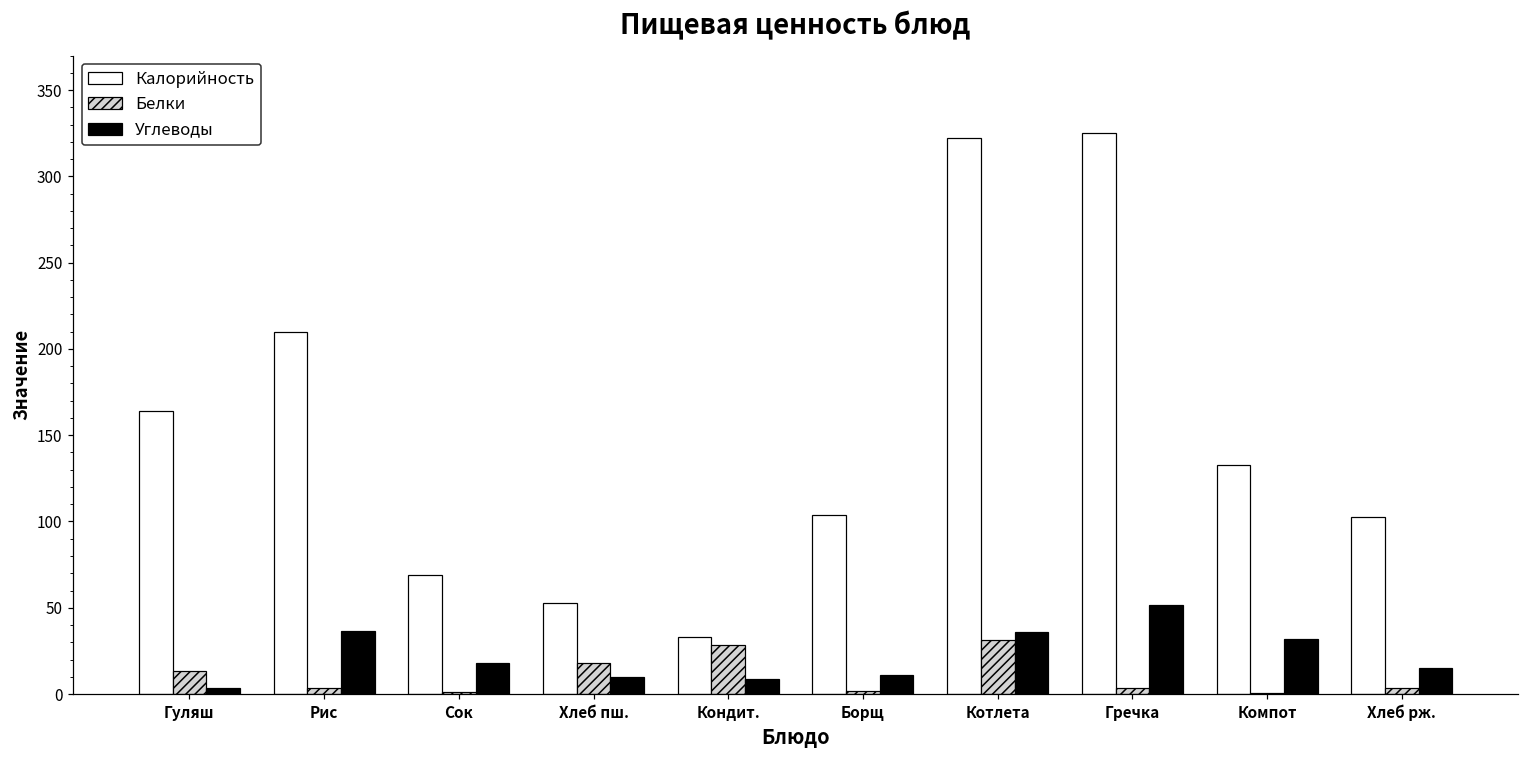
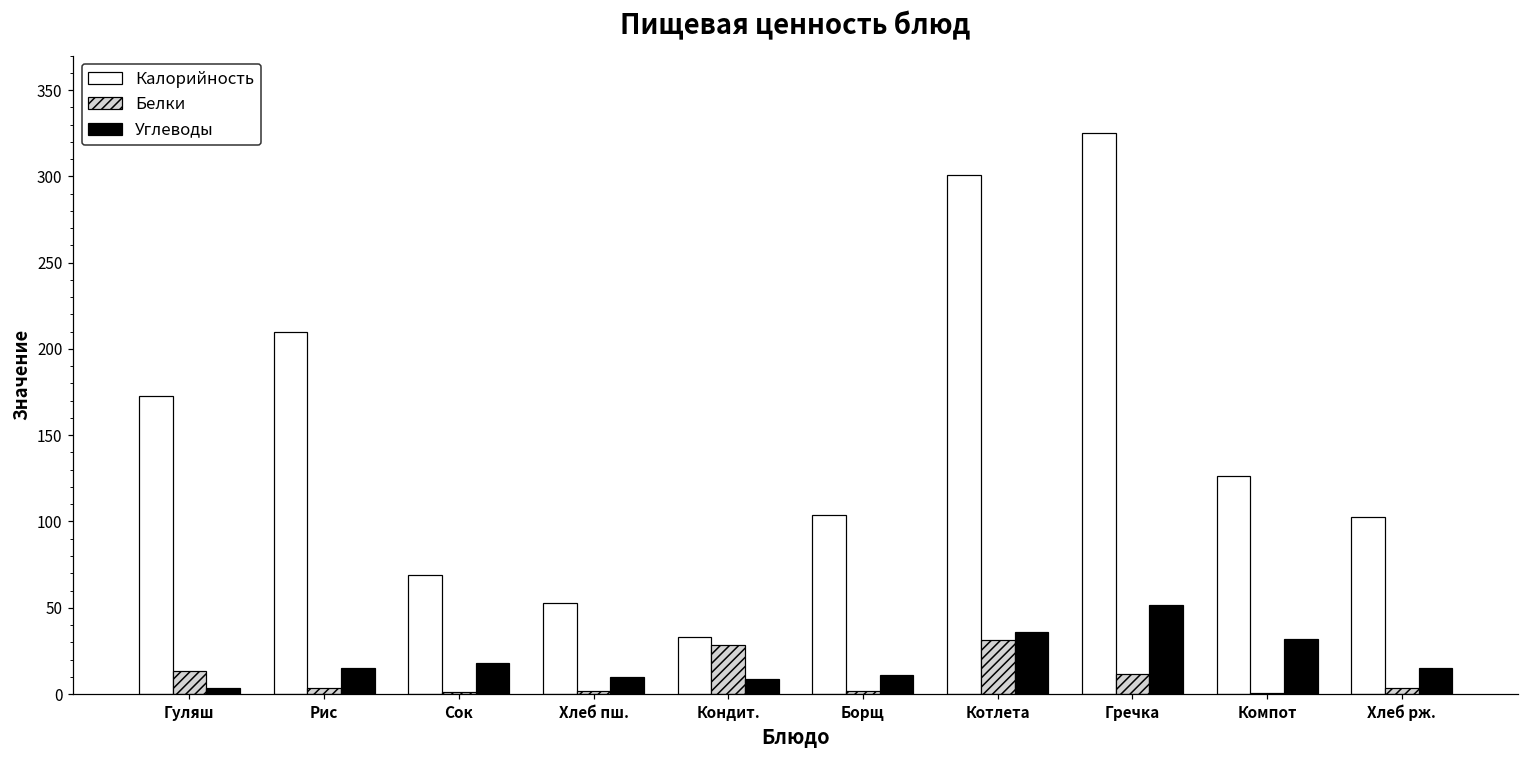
  {
    "Калорийность": {
-     "Гуляш": 164,
+     "Гуляш": 173,
      "Рис": 210,
      "Сок": 69,
      "Хлеб пш.": 53,
      "Кондит.": 33,
      "Борщ": 104,
-     "Котлета": 322,
+     "Котлета": 301,
      "Гречка": 325,
-     "Компот": 133,
+     "Компот": 126,
      "Хлеб рж.": 103
    },
    "Белки": {
      "Гуляш": 13,
      "Рис": 4,
-     "Хлеб пш.": 18,
+     "Хлеб пш.": 2,
      "Кондит.": 29,
      "Борщ": 2,
      "Котлета": 31,
-     "Гречка": 4,
+     "Гречка": 12,
      "Хлеб рж.": 3
    },
    "Углеводы": {
      "Гуляш": 3,
-     "Рис": 37,
+     "Рис": 15,
      "Сок": 18,
      "Хлеб пш.": 10,
      "Кондит.": 9,
      "Борщ": 11,
      "Котлета": 36,
      "Гречка": 52,
      "Компот": 32,
      "Хлеб рж.": 15
    }
  }
